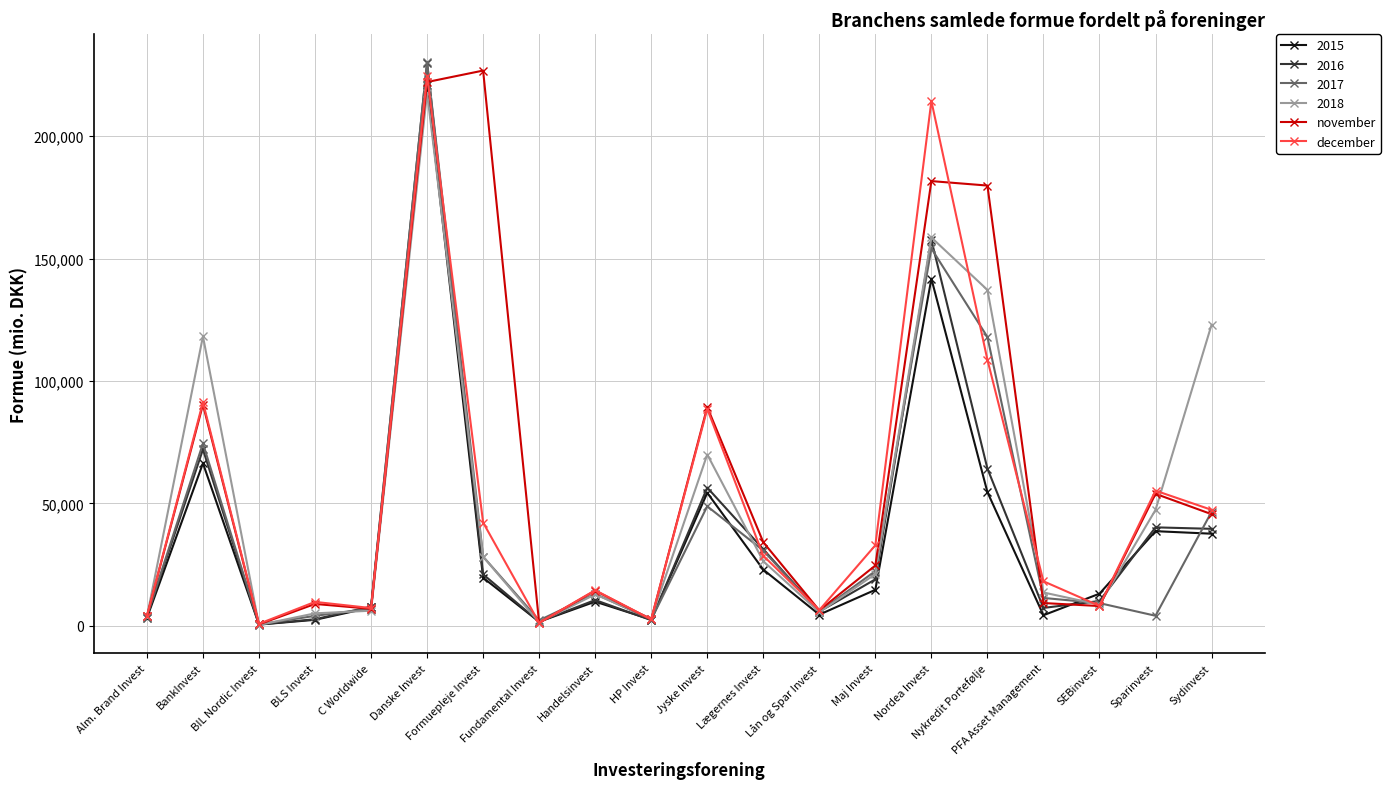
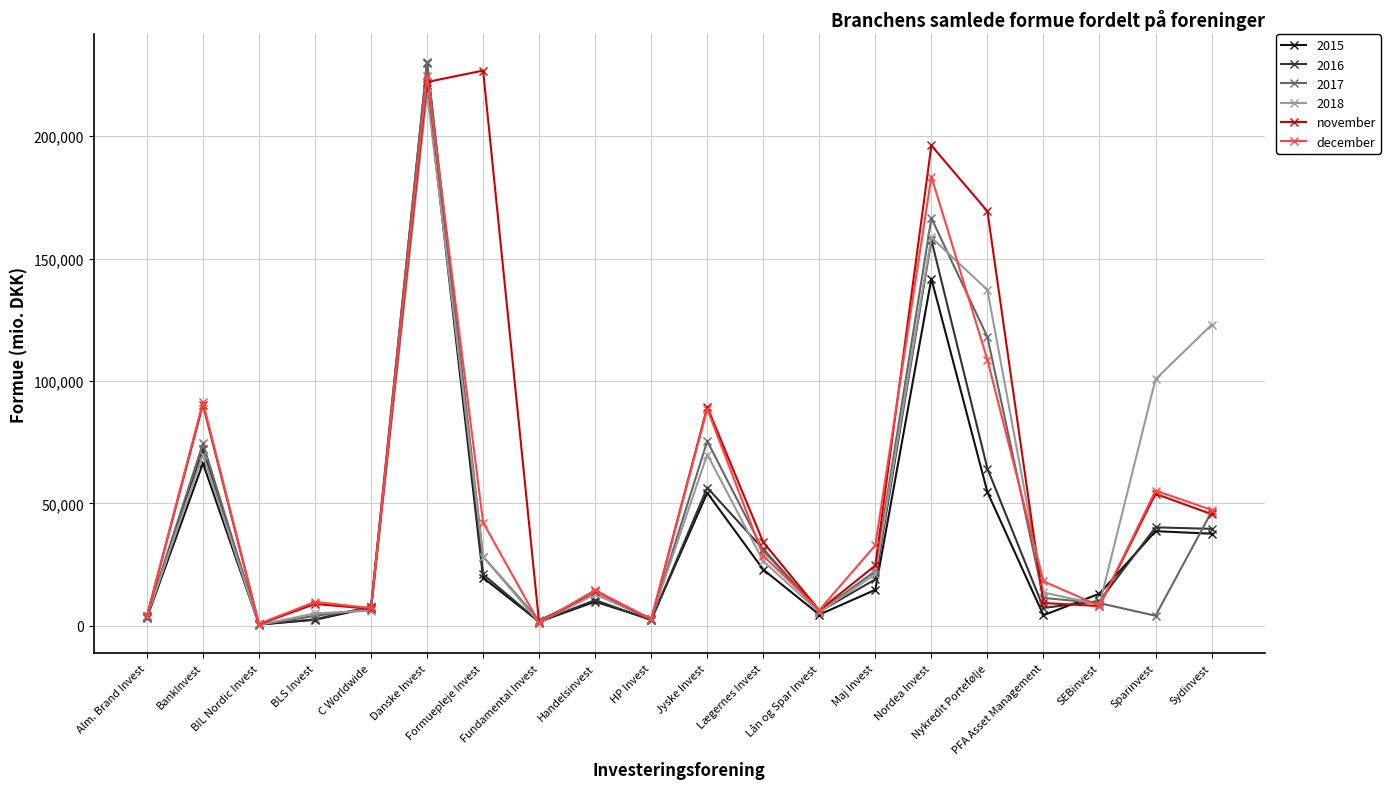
  {
    "2017": {
      "BankInvest": "74,000",
-     "Jyske Invest": "49,000",
+     "Jyske Invest": "75,000",
      "Maj Invest": "22,000",
-     "Nordea Invest": "154,000",
+     "Nordea Invest": "166,000",
      "Nykredit Portefølje": "118,000",
      "PFA Asset Management": "11,000",
      "Sparinvest": "4,000"
    },
    "2018": {
-     "BankInvest": "118,000",
+     "BankInvest": "70,000",
      "Danske Invest": "218,000",
      "Jyske Invest": "70,000",
      "Lægernes Invest": "26,000",
      "Maj Invest": "21,000",
      "Nykredit Portefølje": "137,000",
      "PFA Asset Management": "14,000",
-     "Sparinvest": "47,000",
+     "Sparinvest": "101,000",
      "Sydinvest": "123,000"
    },
    "november": {
      "Danske Invest": "222,000",
      "Formuepleje Invest": "227,000",
      "Lægernes Invest": "34,000",
      "Maj Invest": "25,000",
-     "Nordea Invest": "182,000",
-     "Nykredit Portefølje": "180,000",
+     "Nordea Invest": "196,000",
+     "Nykredit Portefølje": "169,000",
      "PFA Asset Management": "9,000",
      "Sparinvest": "54,000"
    },
    "december": {
      "Danske Invest": "225,000",
      "Formuepleje Invest": "42,000",
      "Lægernes Invest": "29,000",
      "Maj Invest": "33,000",
-     "Nordea Invest": "214,000",
+     "Nordea Invest": "183,000",
      "Nykredit Portefølje": "109,000",
      "PFA Asset Management": "18,000",
      "Sparinvest": "55,000"
    }
  }
